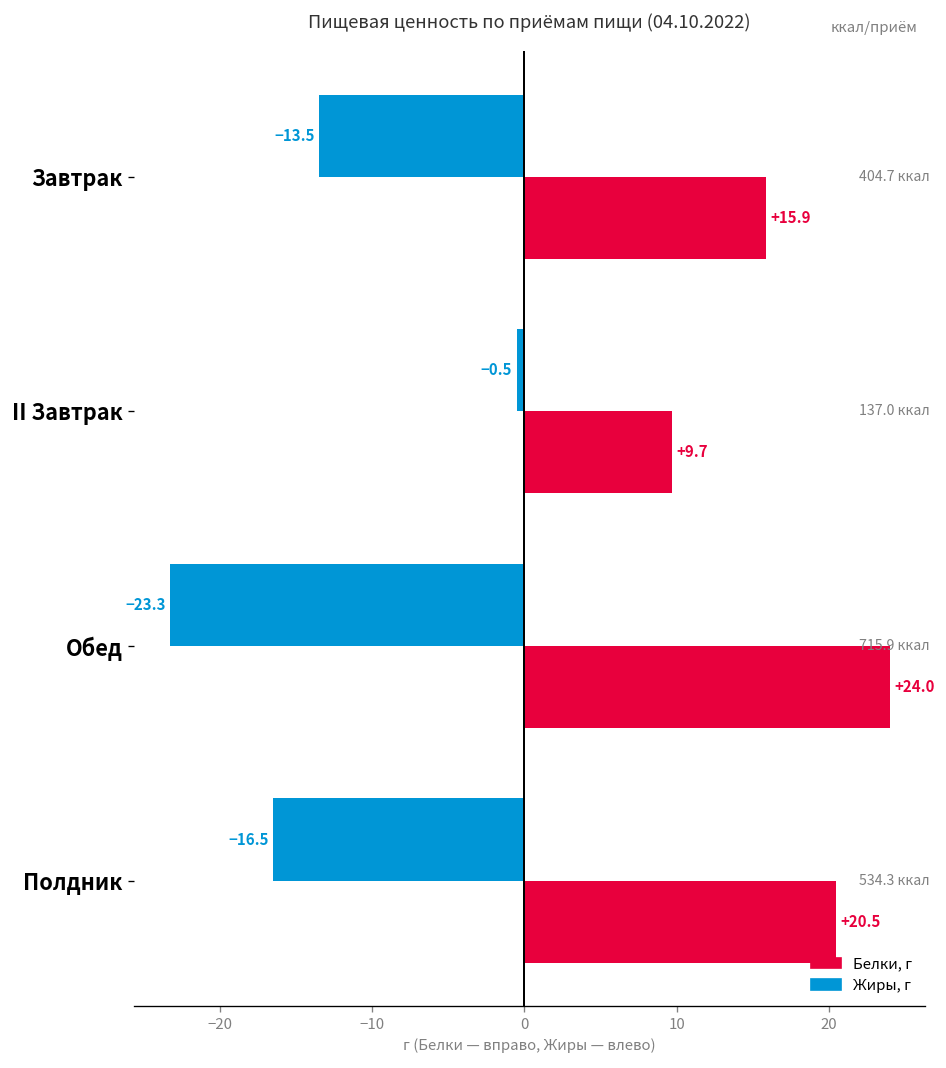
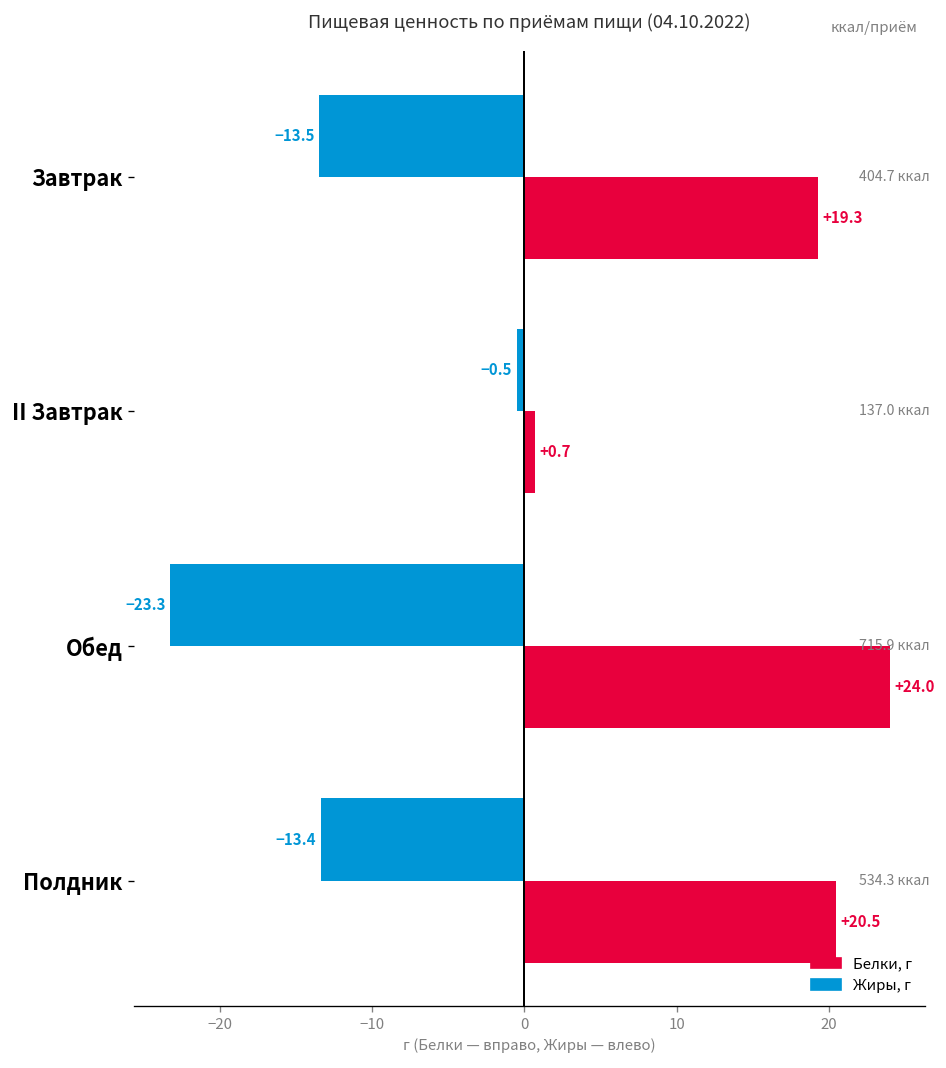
  {
    "Белки, г": {
-     "Завтрак": "+15.9",
-     "II Завтрак": "+9.7",
+     "Завтрак": "+19.3",
+     "II Завтрак": "+0.7",
      "Обед": "+24.0",
      "Полдник": "+20.5"
    },
    "Жиры, г": {
      "Завтрак": "-13.5",
      "II Завтрак": "-0.5",
      "Обед": "-23.3",
-     "Полдник": "-16.5"
+     "Полдник": "-13.4"
    }
  }
